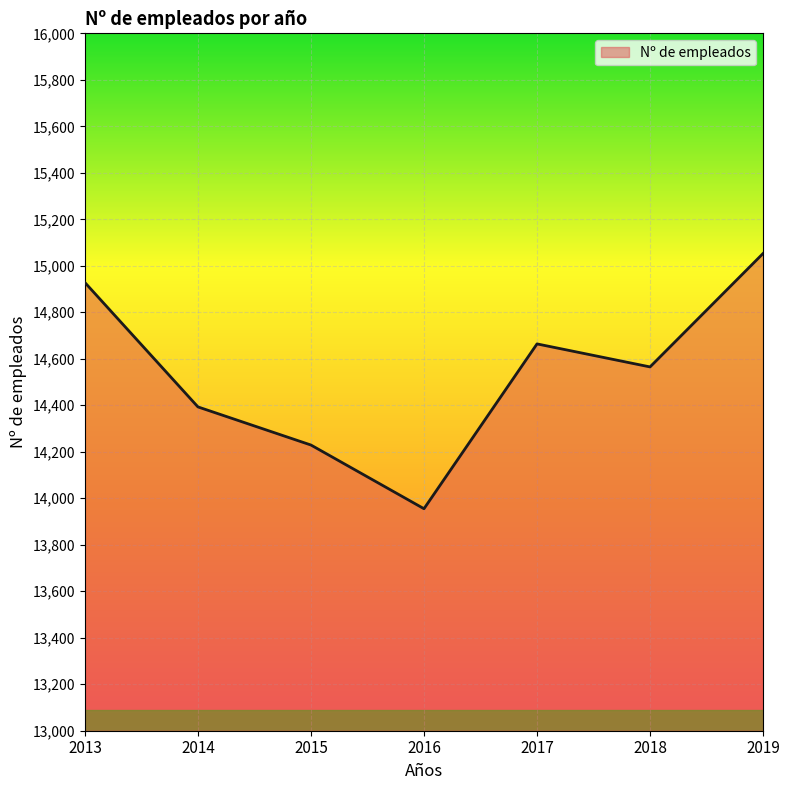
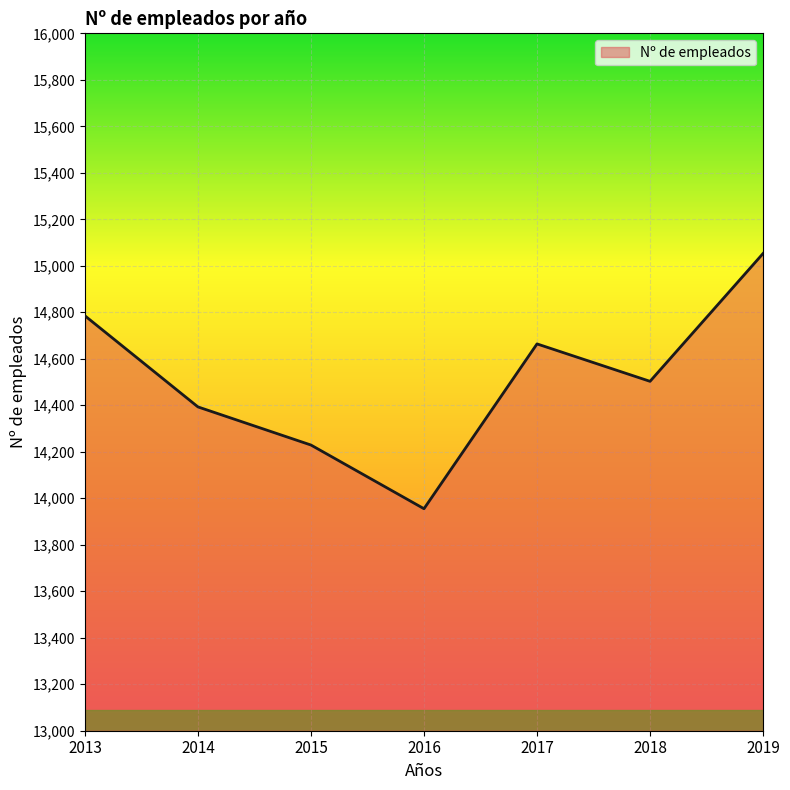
  {
-   "2013": "14,930",
+   "2013": "14,790",
    "2014": "14,390",
    "2015": "14,230",
    "2016": "13,960",
    "2017": "14,660",
-   "2018": "14,570",
+   "2018": "14,500",
    "2019": "15,050"
  }
